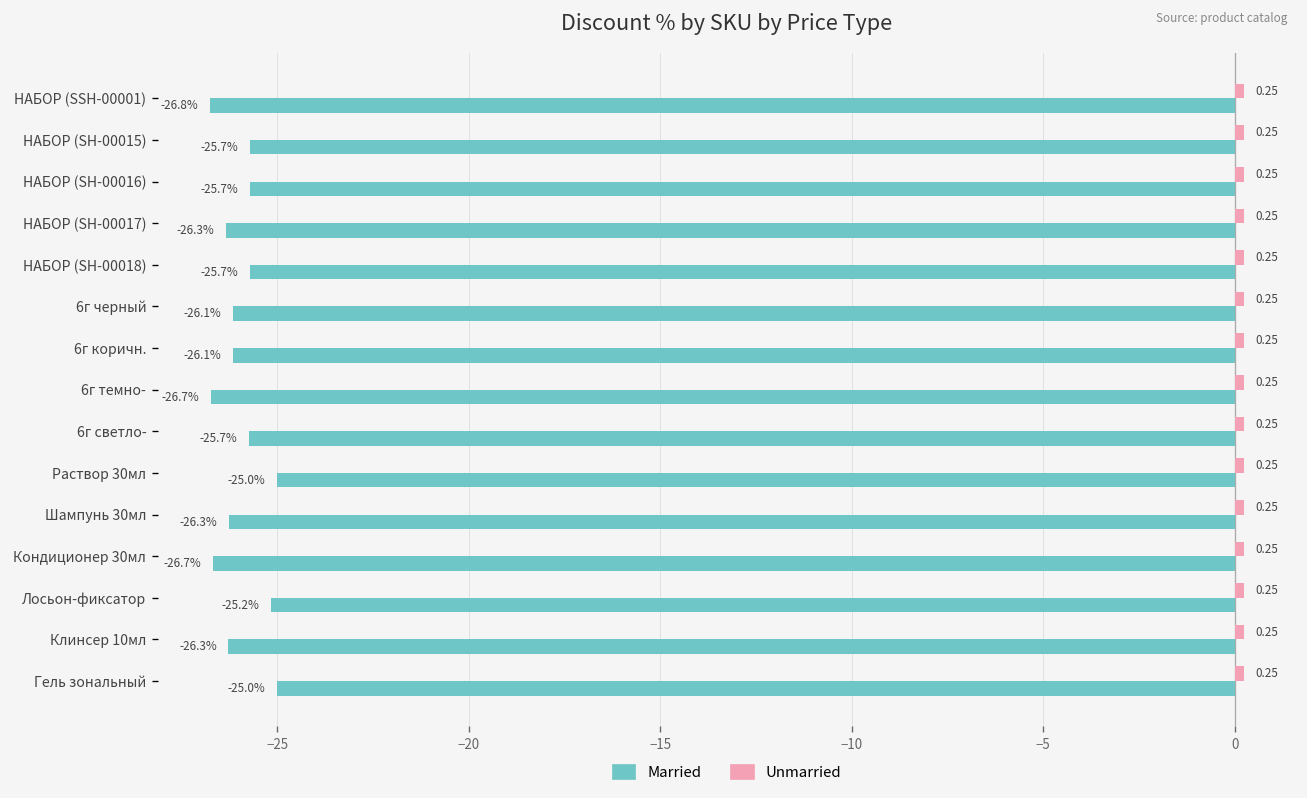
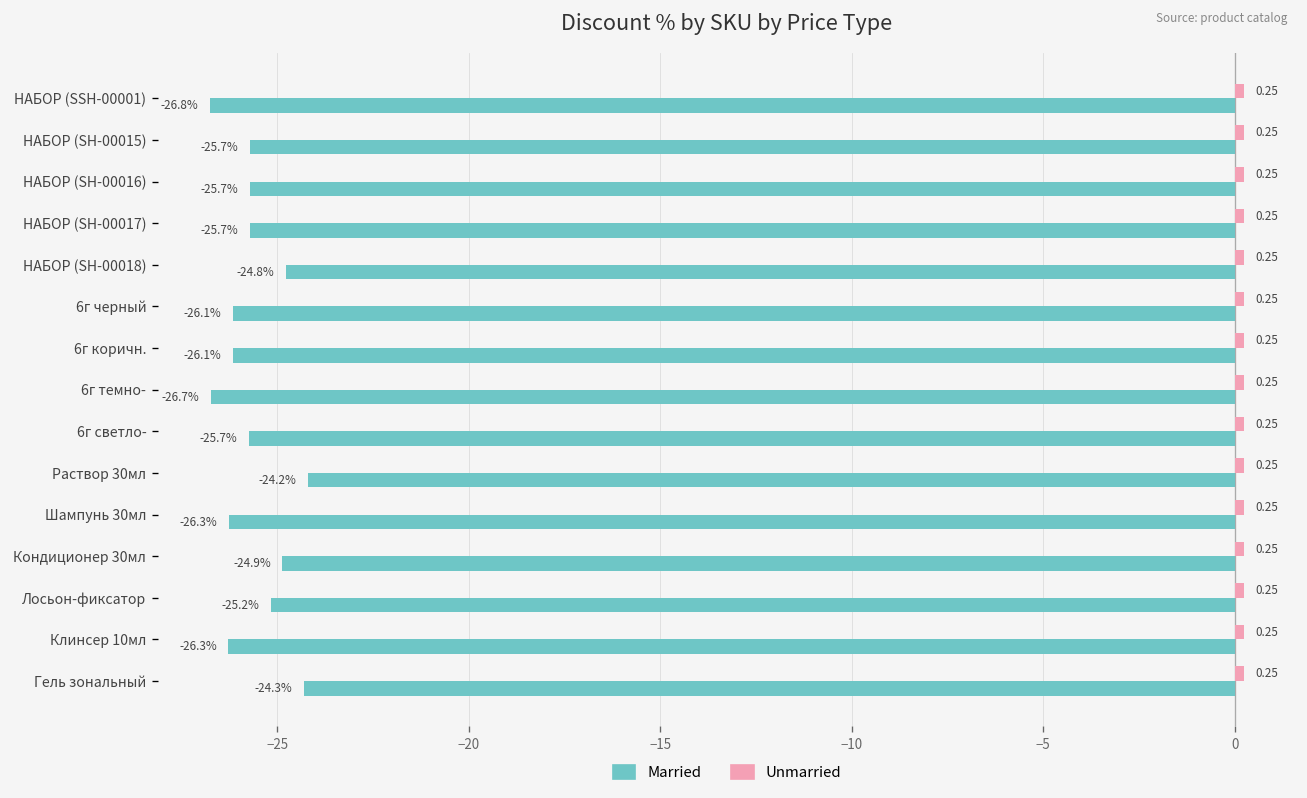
  {
    "Married": {
      "НАБОР (SSH-00001)": "-26.8%",
      "НАБОР (SH-00015)": "-25.7%",
      "НАБОР (SH-00016)": "-25.7%",
-     "НАБОР (SH-00017)": "-26.3%",
-     "НАБОР (SH-00018)": "-25.7%",
+     "НАБОР (SH-00017)": "-25.7%",
+     "НАБОР (SH-00018)": "-24.8%",
      "6г черный": "-26.1%",
      "6г коричн.": "-26.1%",
      "6г темно-": "-26.7%",
      "6г светло-": "-25.7%",
-     "Раствор 30мл": "-25.0%",
+     "Раствор 30мл": "-24.2%",
      "Шампунь 30мл": "-26.3%",
-     "Кондиционер 30мл": "-26.7%",
+     "Кондиционер 30мл": "-24.9%",
      "Лосьон-фиксатор": "-25.2%",
      "Клинсер 10мл": "-26.3%",
-     "Гель зональный": "-25.0%"
+     "Гель зональный": "-24.3%"
    },
    "Unmarried": {
      "НАБОР (SSH-00001)": "0.25",
      "НАБОР (SH-00015)": "0.25",
      "НАБОР (SH-00016)": "0.25",
      "НАБОР (SH-00017)": "0.25",
      "НАБОР (SH-00018)": "0.25",
      "6г черный": "0.25",
      "6г коричн.": "0.25",
      "6г темно-": "0.25",
      "6г светло-": "0.25",
      "Раствор 30мл": "0.25",
      "Шампунь 30мл": "0.25",
      "Кондиционер 30мл": "0.25",
      "Лосьон-фиксатор": "0.25",
      "Клинсер 10мл": "0.25",
      "Гель зональный": "0.25"
    }
  }
